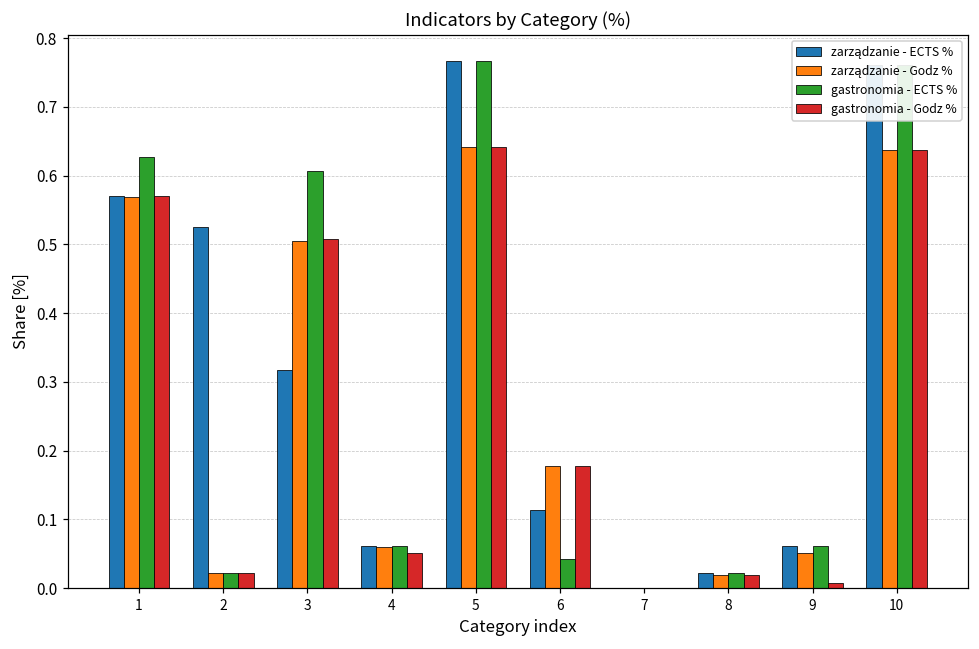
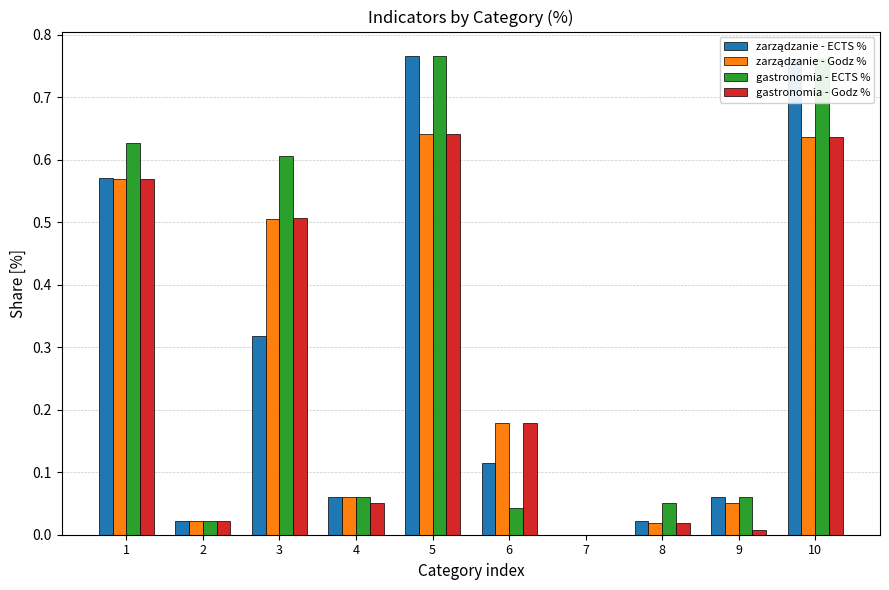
  {
    "zarządzanie - ECTS %": {
      "1": 0.57,
-     "2": 0.53,
+     "2": 0.02,
      "3": 0.32,
      "4": 0.06,
      "5": 0.77,
      "6": 0.11,
      "7": 0.00,
      "8": 0.02,
      "9": 0.06
    },
    "zarządzanie - Godz %": {
      "1": 0.57,
      "2": 0.02,
      "3": 0.50,
      "4": 0.06,
      "5": 0.64,
      "6": 0.18,
      "7": 0.00,
      "8": 0.02,
      "9": 0.05,
      "10": 0.64
    },
    "gastronomia - ECTS %": {
      "1": 0.63,
      "2": 0.02,
      "3": 0.61,
      "4": 0.06,
      "5": 0.77,
      "6": 0.04,
      "7": 0.00,
-     "8": 0.02,
+     "8": 0.05,
      "9": 0.06
    },
    "gastronomia - Godz %": {
      "1": 0.57,
      "2": 0.02,
      "3": 0.51,
      "4": 0.05,
      "5": 0.64,
      "6": 0.18,
      "7": 0.00,
      "8": 0.02,
      "9": 0.01,
      "10": 0.64
    }
  }
